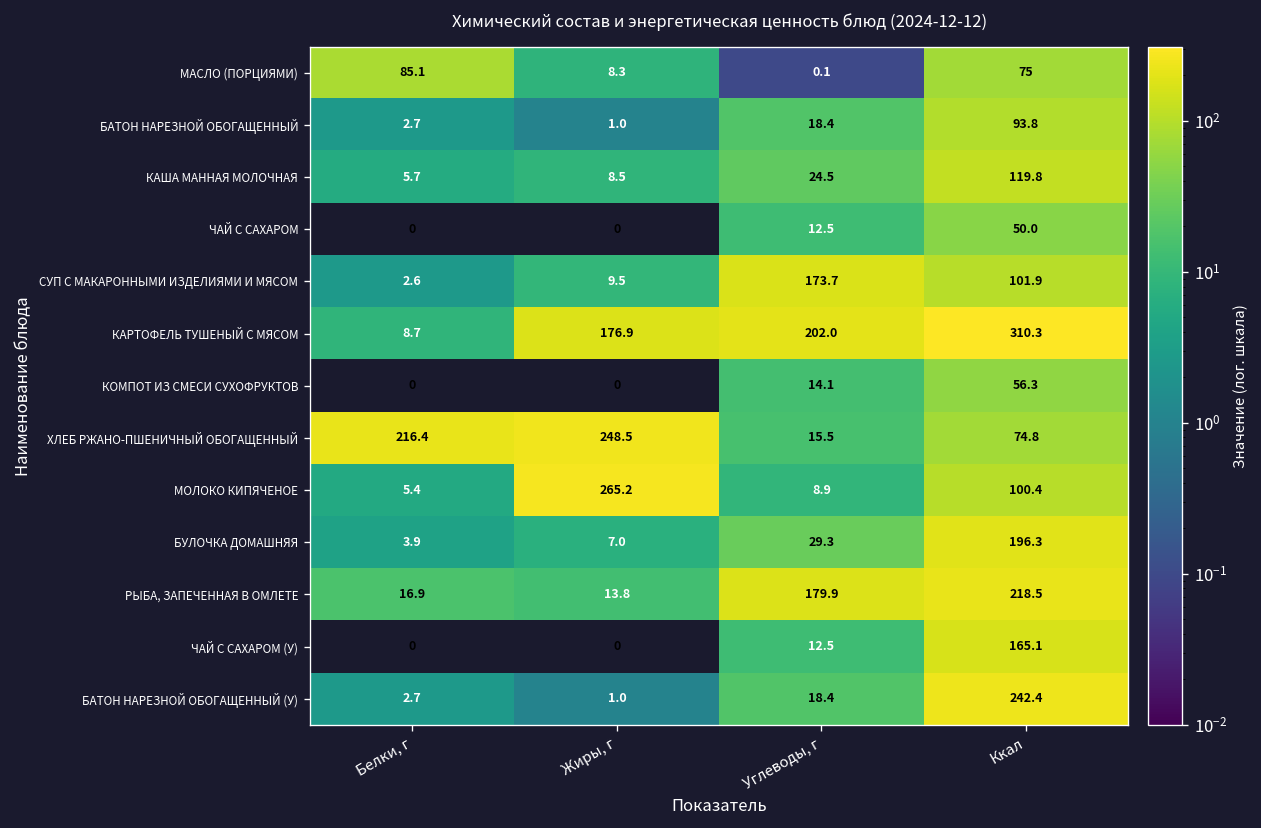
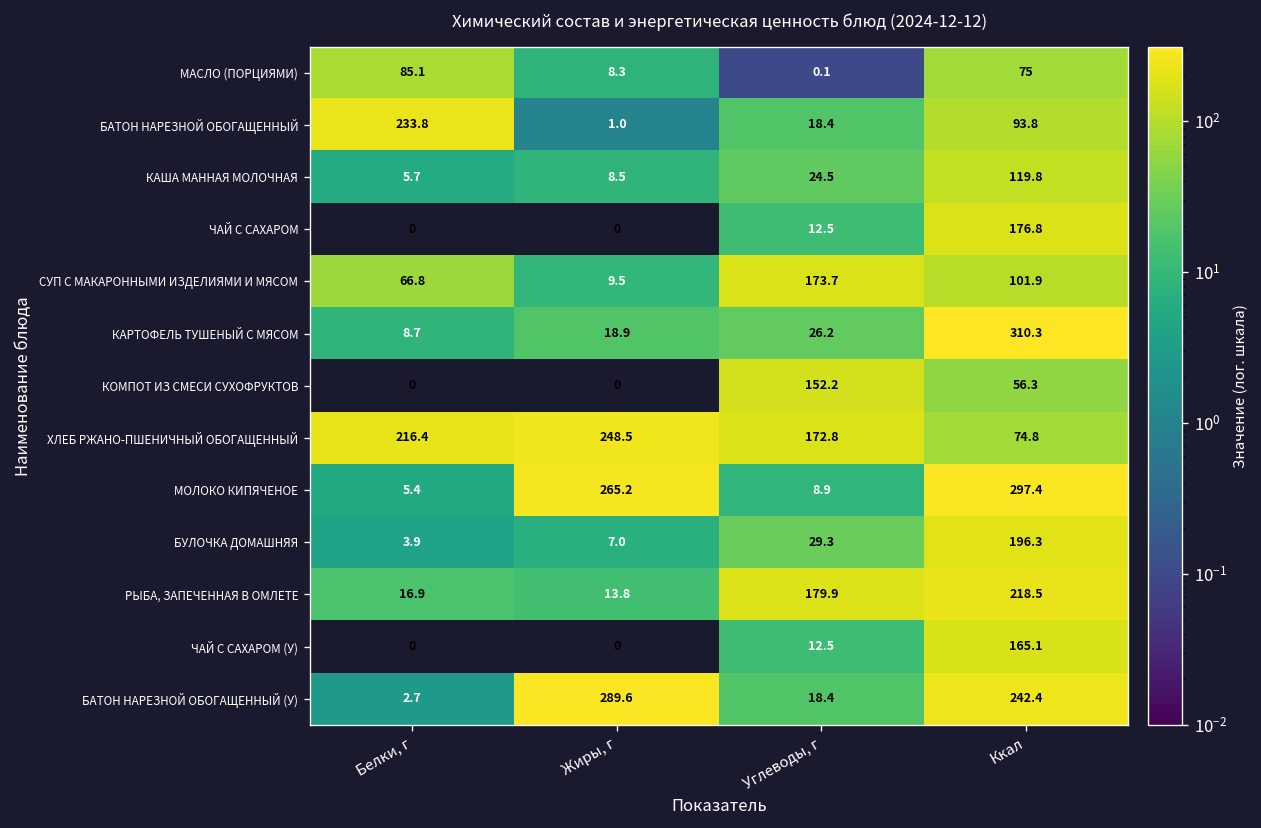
  {
    "МАСЛО (ПОРЦИЯМИ)": {
      "Белки, г": 85.1,
      "Жиры, г": 8.3,
      "Углеводы, г": 0.1,
      "Ккал": 75
    },
    "БАТОН НАРЕЗНОЙ ОБОГАЩЕННЫЙ": {
-     "Белки, г": 2.7,
+     "Белки, г": 233.8,
      "Жиры, г": 1.0,
      "Углеводы, г": 18.4,
      "Ккал": 93.8
    },
    "КАША МАННАЯ МОЛОЧНАЯ": {
      "Белки, г": 5.7,
      "Жиры, г": 8.5,
      "Углеводы, г": 24.5,
      "Ккал": 119.8
    },
    "ЧАЙ С САХАРОМ": {
      "Углеводы, г": 12.5,
-     "Ккал": 50.0
+     "Ккал": 176.8
    },
    "СУП С МАКАРОННЫМИ ИЗДЕЛИЯМИ И МЯСОМ": {
-     "Белки, г": 2.6,
+     "Белки, г": 66.8,
      "Жиры, г": 9.5,
      "Углеводы, г": 173.7,
      "Ккал": 101.9
    },
    "КАРТОФЕЛЬ ТУШЕНЫЙ С МЯСОМ": {
      "Белки, г": 8.7,
-     "Жиры, г": 176.9,
-     "Углеводы, г": 202.0,
+     "Жиры, г": 18.9,
+     "Углеводы, г": 26.2,
      "Ккал": 310.3
    },
    "КОМПОТ ИЗ СМЕСИ СУХОФРУКТОВ": {
-     "Углеводы, г": 14.1,
+     "Углеводы, г": 152.2,
      "Ккал": 56.3
    },
    "ХЛЕБ РЖАНО-ПШЕНИЧНЫЙ ОБОГАЩЕННЫЙ": {
      "Белки, г": 216.4,
      "Жиры, г": 248.5,
-     "Углеводы, г": 15.5,
+     "Углеводы, г": 172.8,
      "Ккал": 74.8
    },
    "МОЛОКО КИПЯЧЕНОЕ": {
      "Белки, г": 5.4,
      "Жиры, г": 265.2,
      "Углеводы, г": 8.9,
-     "Ккал": 100.4
+     "Ккал": 297.4
    },
    "БУЛОЧКА ДОМАШНЯЯ": {
      "Белки, г": 3.9,
      "Жиры, г": 7.0,
      "Углеводы, г": 29.3,
      "Ккал": 196.3
    },
    "РЫБА, ЗАПЕЧЕННАЯ В ОМЛЕТЕ": {
      "Белки, г": 16.9,
      "Жиры, г": 13.8,
      "Углеводы, г": 179.9,
      "Ккал": 218.5
    },
    "ЧАЙ С САХАРОМ (У)": {
      "Углеводы, г": 12.5,
      "Ккал": 165.1
    },
    "БАТОН НАРЕЗНОЙ ОБОГАЩЕННЫЙ (У)": {
      "Белки, г": 2.7,
-     "Жиры, г": 1.0,
+     "Жиры, г": 289.6,
      "Углеводы, г": 18.4,
      "Ккал": 242.4
    }
  }
